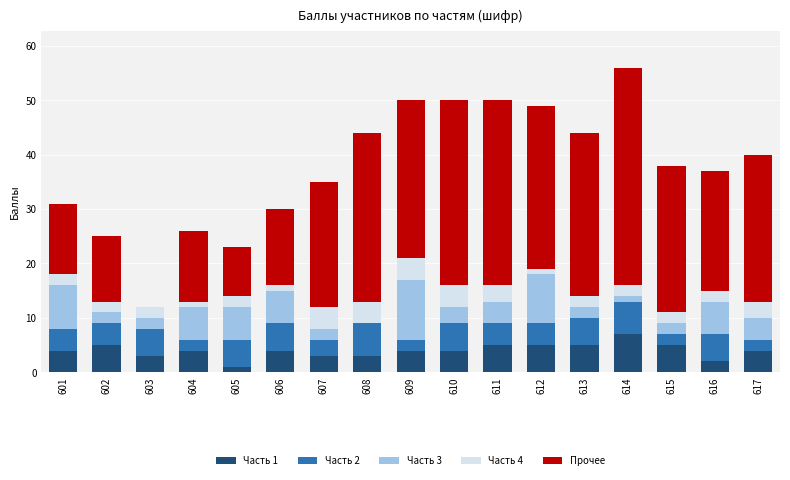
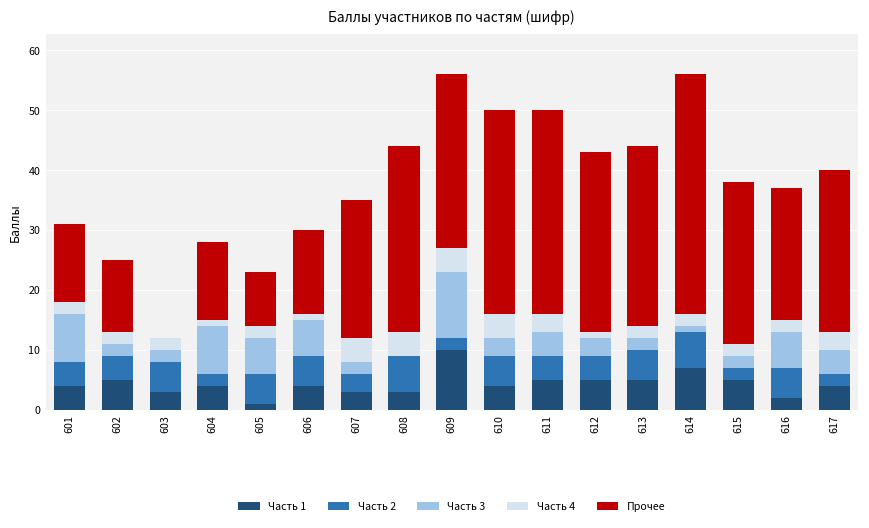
  {
    "Часть 1": {
      "601": 4,
      "602": 5,
      "603": 3,
      "604": 4,
      "605": 1,
      "606": 4,
      "607": 3,
      "608": 3,
-     "609": 4,
+     "609": 10,
      "610": 4,
      "611": 5,
      "612": 5,
      "613": 5,
      "614": 7,
      "615": 5,
      "616": 2,
      "617": 4
    },
    "Часть 3": {
      "601": 8,
      "602": 2,
      "603": 2,
-     "604": 6,
+     "604": 8,
      "605": 6,
      "606": 6,
      "607": 2,
      "608": 0,
      "609": 11,
      "610": 3,
      "611": 4,
-     "612": 9,
+     "612": 3,
      "613": 2,
      "614": 1,
      "615": 2,
      "616": 6,
      "617": 4
    },
    "Часть 4": {
      "601": 2,
      "602": 2,
      "603": 2,
      "604": 1,
      "605": 2,
      "606": 1,
      "607": 4,
      "608": 4,
      "609": 4,
      "610": 4,
      "611": 3,
      "612": 1,
      "613": 2,
      "614": 2,
      "615": 2,
      "616": 2,
      "617": 3
    },
    "Прочее": {
      "601": 13,
      "602": 12,
      "603": 0,
      "604": 13,
      "605": 9,
      "606": 14,
      "607": 23,
      "608": 31,
      "609": 29,
      "610": 34,
      "611": 34,
      "612": 30,
      "613": 30,
      "614": 40,
      "615": 27,
      "616": 22,
      "617": 27
    }
  }
